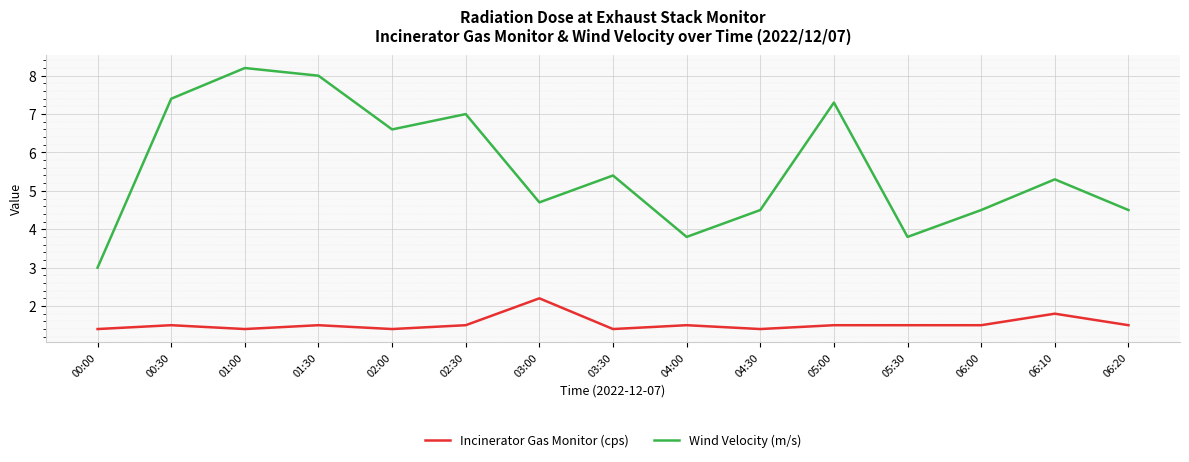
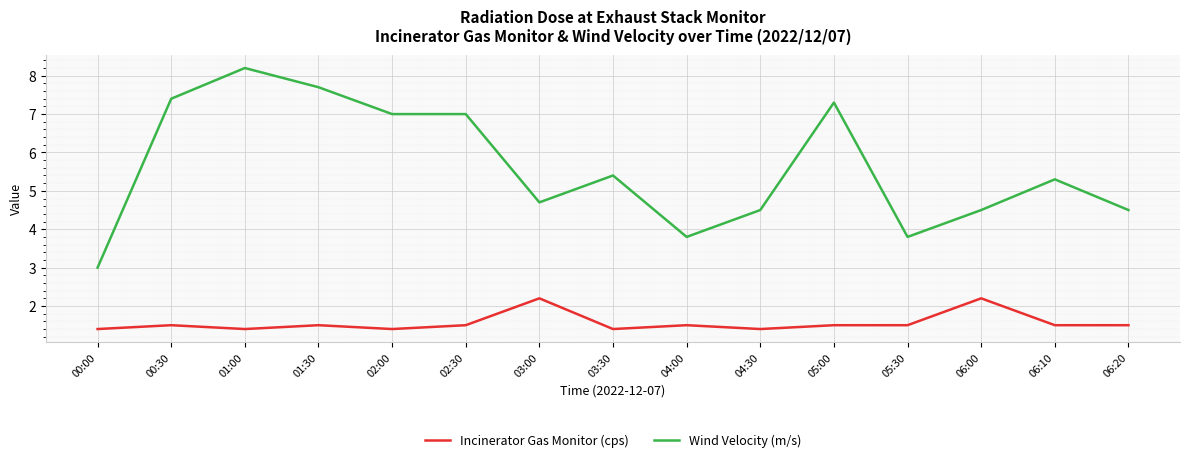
  {
    "Incinerator Gas Monitor (cps)": {
      "00:00": 1.4,
      "00:30": 1.5,
      "01:00": 1.4,
      "01:30": 1.5,
      "02:00": 1.4,
      "02:30": 1.5,
      "03:00": 2.2,
      "03:30": 1.4,
      "04:00": 1.5,
      "04:30": 1.4,
      "05:00": 1.5,
      "05:30": 1.5,
-     "06:00": 1.5,
-     "06:10": 1.8,
+     "06:00": 2.2,
+     "06:10": 1.5,
      "06:20": 1.5
    },
    "Wind Velocity (m/s)": {
      "00:00": 3.0,
      "00:30": 7.4,
      "01:00": 8.2,
-     "01:30": 8.0,
-     "02:00": 6.6,
+     "01:30": 7.7,
+     "02:00": 7.0,
      "02:30": 7.0,
      "03:00": 4.7,
      "03:30": 5.4,
      "04:00": 3.8,
      "04:30": 4.5,
      "05:00": 7.3,
      "05:30": 3.8,
      "06:00": 4.5,
      "06:10": 5.3,
      "06:20": 4.5
    }
  }
